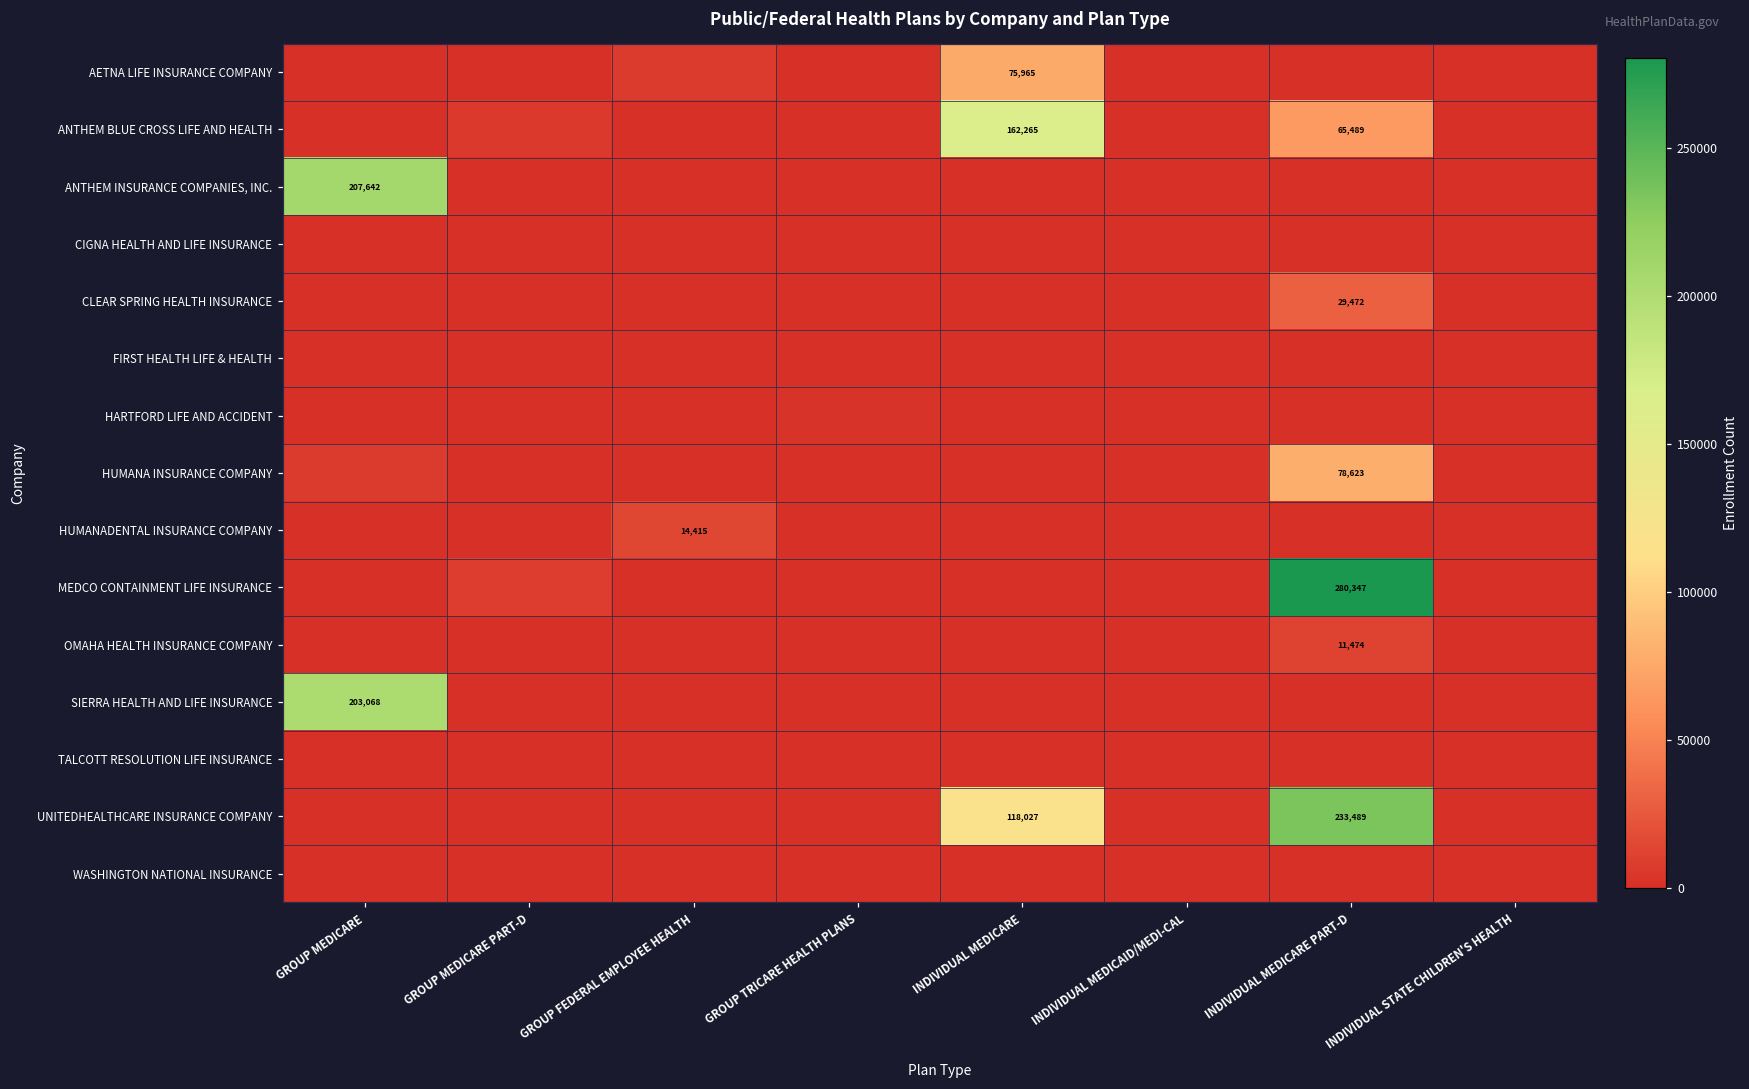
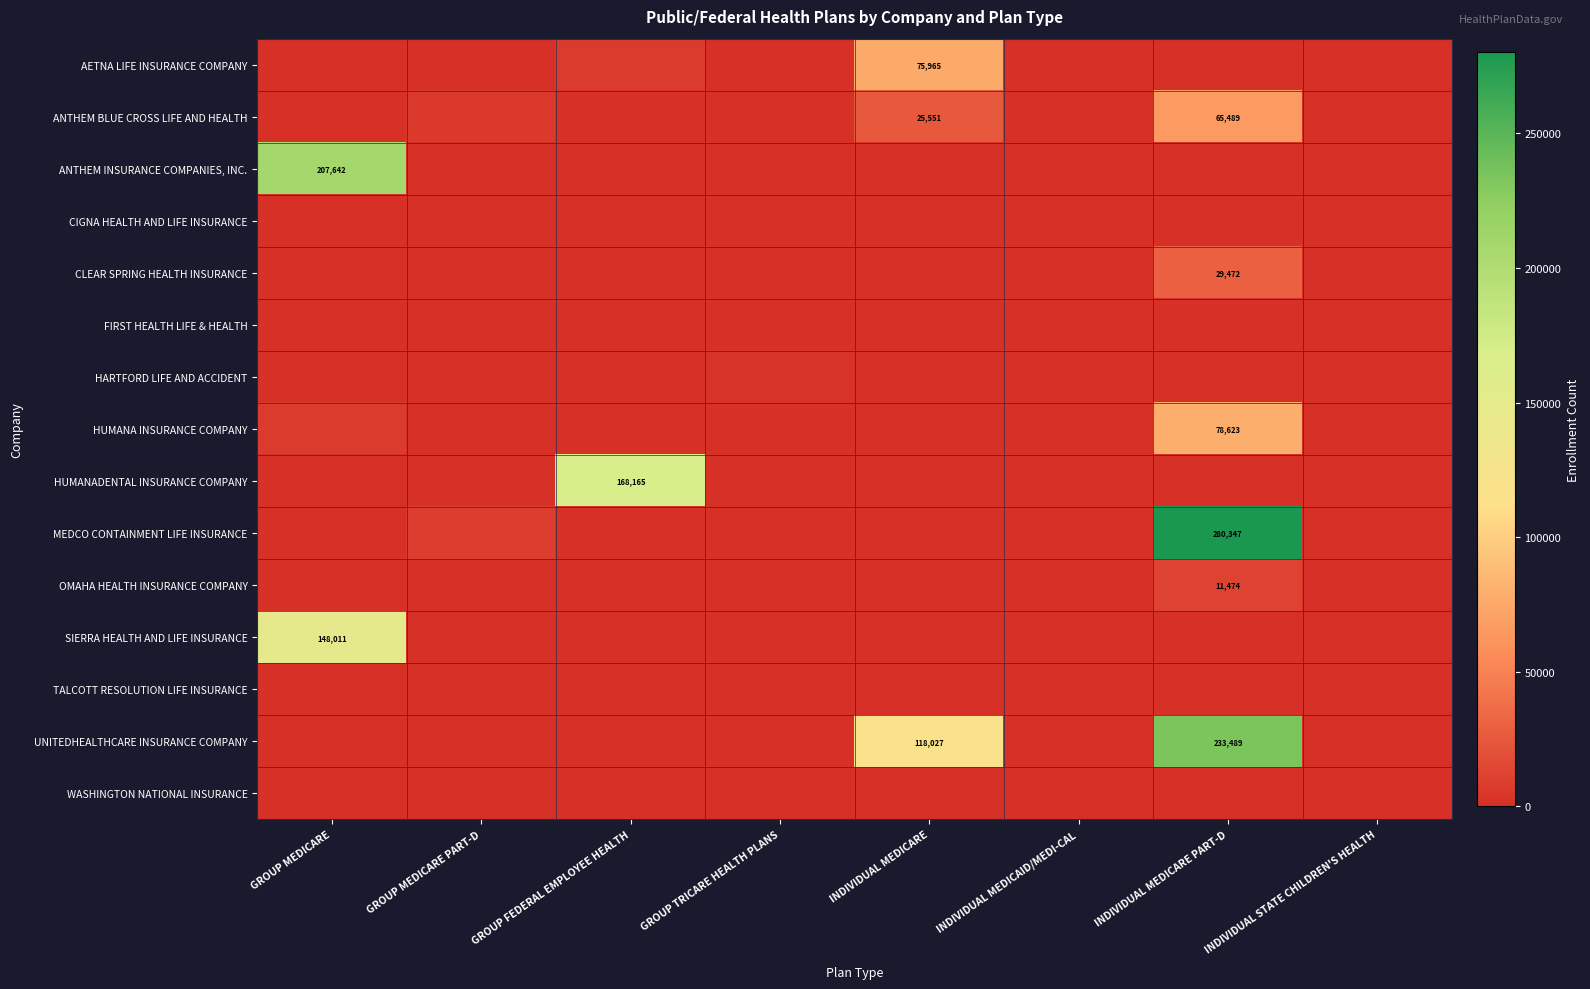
  {
    "AETNA LIFE INSURANCE COMPANY": {
      "INDIVIDUAL MEDICARE": "75,965"
    },
    "ANTHEM BLUE CROSS LIFE AND HEALTH": {
-     "INDIVIDUAL MEDICARE": "162,265",
+     "INDIVIDUAL MEDICARE": "25,551",
      "INDIVIDUAL MEDICARE PART-D": "65,489"
    },
    "ANTHEM INSURANCE COMPANIES, INC.": {
      "GROUP MEDICARE": "207,642"
    },
    "CLEAR SPRING HEALTH INSURANCE": {
      "INDIVIDUAL MEDICARE PART-D": "29,472"
    },
    "HUMANA INSURANCE COMPANY": {
      "INDIVIDUAL MEDICARE PART-D": "78,623"
    },
    "HUMANADENTAL INSURANCE COMPANY": {
-     "GROUP FEDERAL EMPLOYEE HEALTH": "14,415"
+     "GROUP FEDERAL EMPLOYEE HEALTH": "168,165"
    },
    "MEDCO CONTAINMENT LIFE INSURANCE": {
      "INDIVIDUAL MEDICARE PART-D": "280,347"
    },
    "OMAHA HEALTH INSURANCE COMPANY": {
      "INDIVIDUAL MEDICARE PART-D": "11,474"
    },
    "SIERRA HEALTH AND LIFE INSURANCE": {
-     "GROUP MEDICARE": "203,068"
+     "GROUP MEDICARE": "148,011"
    },
    "UNITEDHEALTHCARE INSURANCE COMPANY": {
      "INDIVIDUAL MEDICARE": "118,027",
      "INDIVIDUAL MEDICARE PART-D": "233,489"
    }
  }
